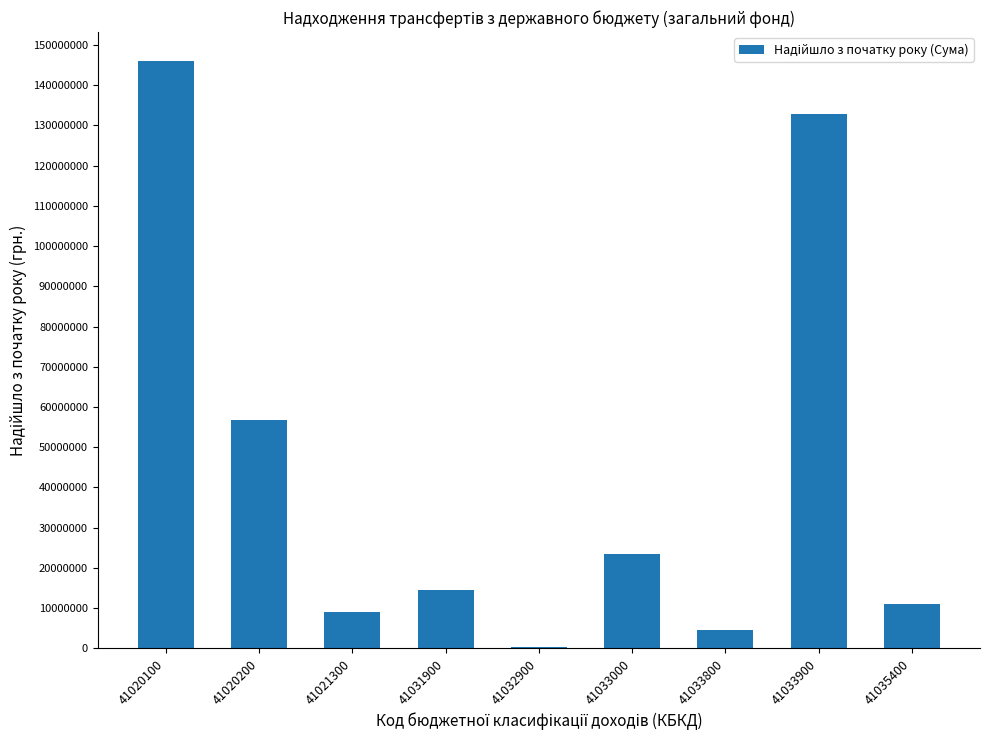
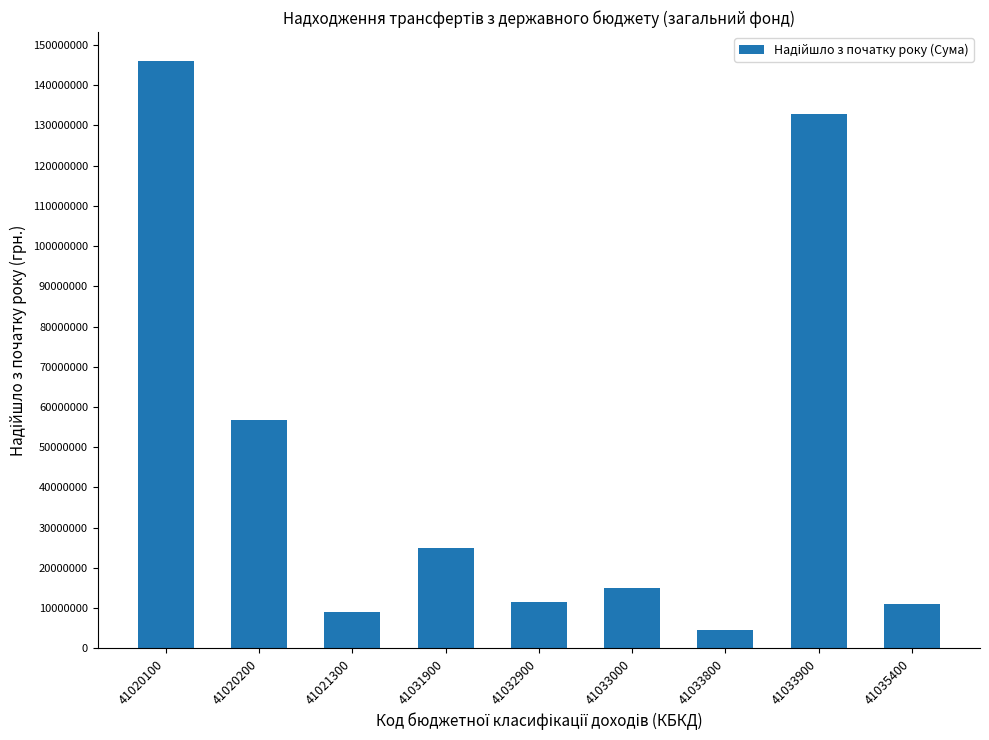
  {
    "41020100": 146000000,
    "41020200": 57000000,
    "41021300": 9000000,
-   "41031900": 15000000,
-   "41032900": 0,
-   "41033000": 23000000,
+   "41031900": 25000000,
+   "41032900": 11000000,
+   "41033000": 15000000,
    "41033800": 4000000,
    "41033900": 133000000,
    "41035400": 11000000
  }
